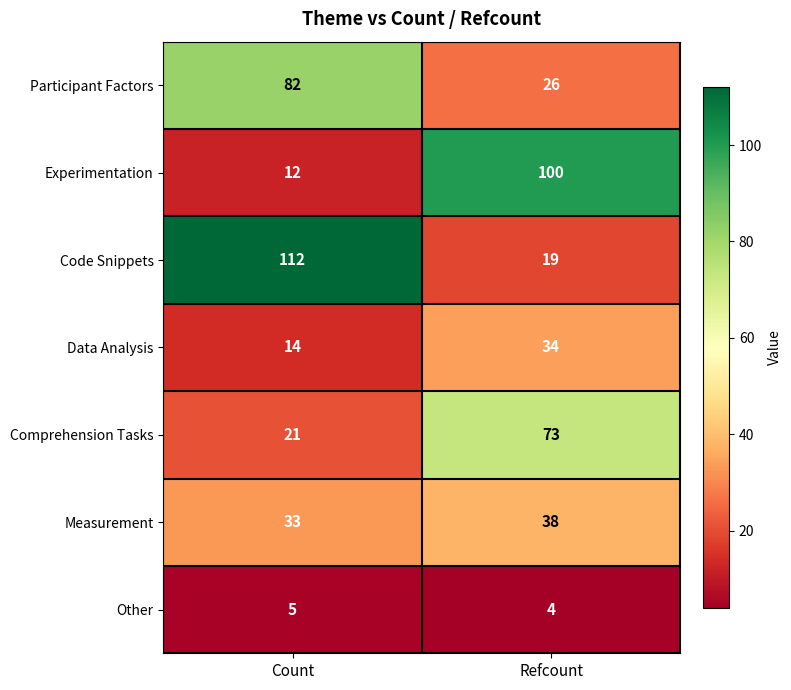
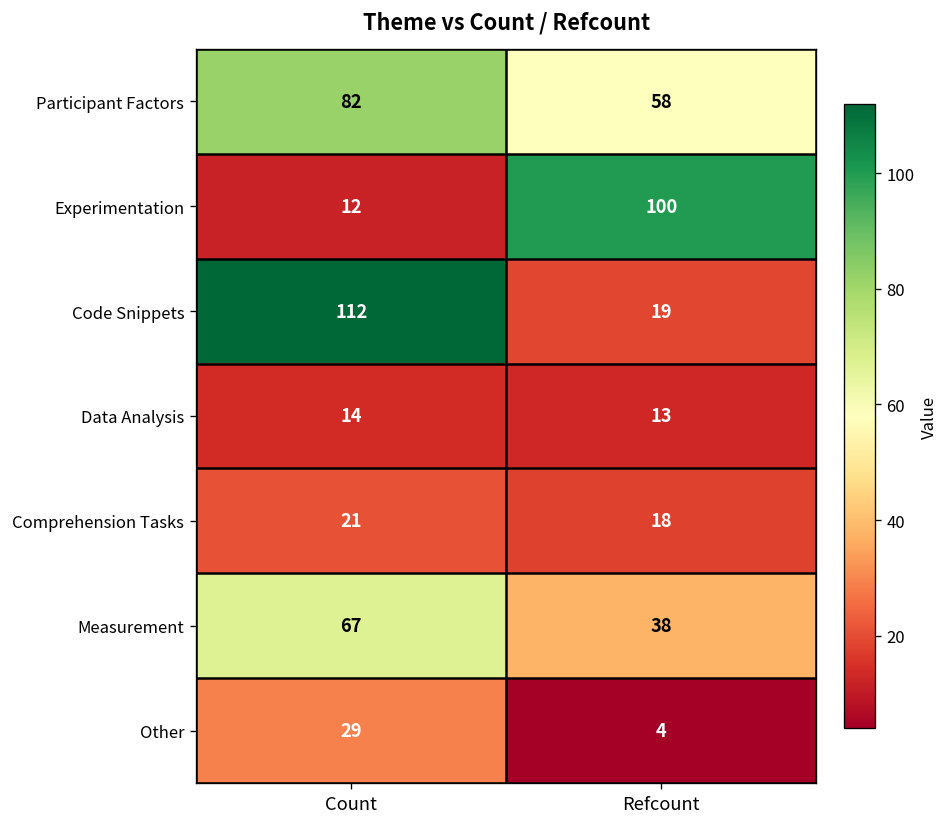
  {
    "Participant Factors": {
      "Count": 82,
-     "Refcount": 26
+     "Refcount": 58
    },
    "Experimentation": {
      "Count": 12,
      "Refcount": 100
    },
    "Code Snippets": {
      "Count": 112,
      "Refcount": 19
    },
    "Data Analysis": {
      "Count": 14,
-     "Refcount": 34
+     "Refcount": 13
    },
    "Comprehension Tasks": {
      "Count": 21,
-     "Refcount": 73
+     "Refcount": 18
    },
    "Measurement": {
-     "Count": 33,
+     "Count": 67,
      "Refcount": 38
    },
    "Other": {
-     "Count": 5,
+     "Count": 29,
      "Refcount": 4
    }
  }
